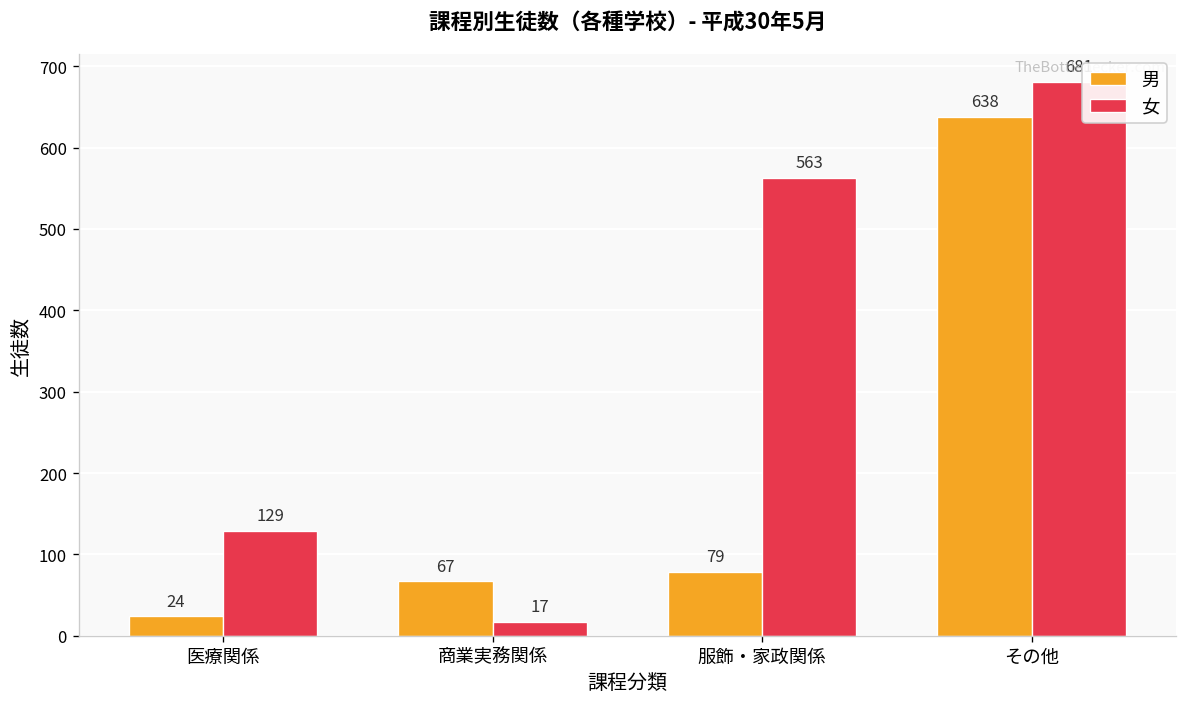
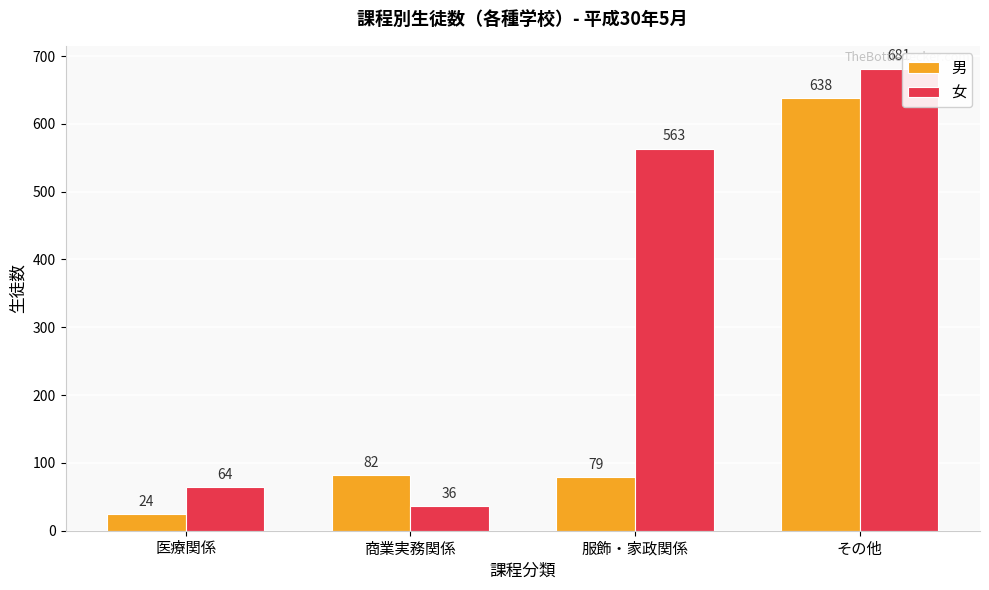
  {
    "男": {
      "医療関係": 24,
-     "商業実務関係": 67,
+     "商業実務関係": 82,
      "服飾・家政関係": 79,
      "その他": 638
    },
    "女": {
-     "医療関係": 129,
-     "商業実務関係": 17,
+     "医療関係": 64,
+     "商業実務関係": 36,
      "服飾・家政関係": 563
    }
  }
